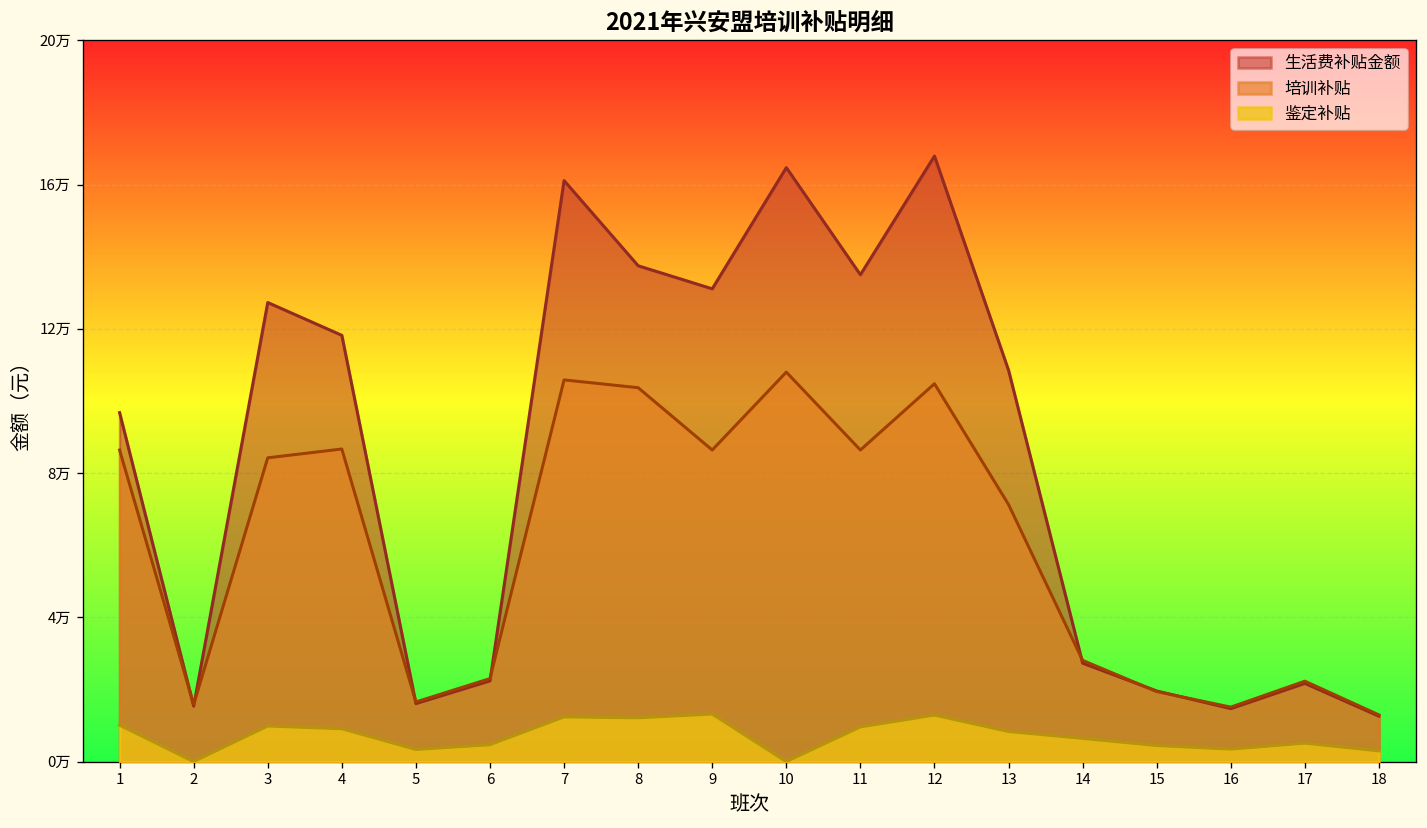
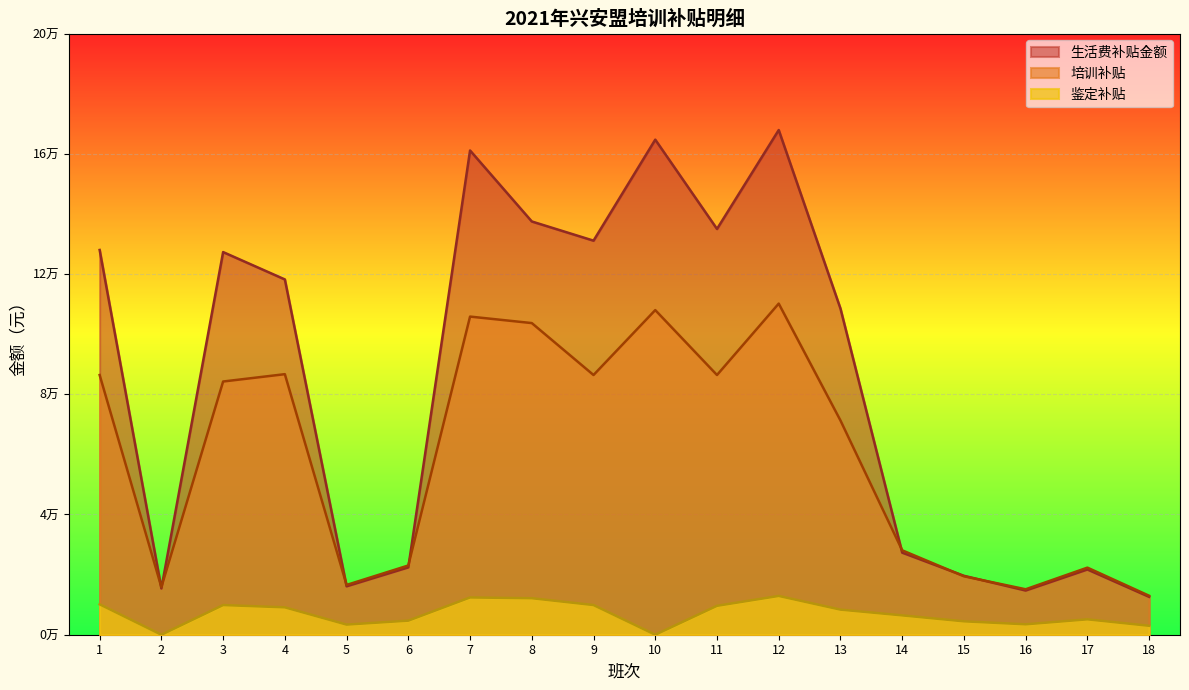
  {
    "生活费补贴金额": {
-     "1": "9.7万",
+     "1": "12.8万",
      "3": "12.7万",
      "4": "11.8万",
      "7": "16.1万",
      "8": "13.7万",
      "9": "13.1万",
      "10": "16.5万",
      "11": "13.5万",
      "12": "16.8万",
      "13": "10.9万"
    },
    "培训补贴": {
      "1": "8.6万",
      "3": "8.4万",
      "4": "8.7万",
      "7": "10.6万",
      "8": "10.4万",
      "9": "8.6万",
      "10": "10.8万",
      "11": "8.6万",
-     "12": "10.5万",
+     "12": "11.0万",
      "13": "7.1万"
    },
    "鉴定补贴": {
      "1": "1.0万",
      "2": "0.0万",
      "3": "1.0万",
      "4": "0.9万",
      "5": "0.3万",
      "6": "0.5万",
      "7": "1.2万",
      "8": "1.2万",
-     "9": "1.3万",
+     "9": "1.0万",
      "10": "0.0万",
      "11": "1.0万",
      "12": "1.3万",
      "13": "0.8万",
      "14": "0.6万",
      "15": "0.4万",
      "16": "0.3万",
      "17": "0.5万",
      "18": "0.3万"
    }
  }
